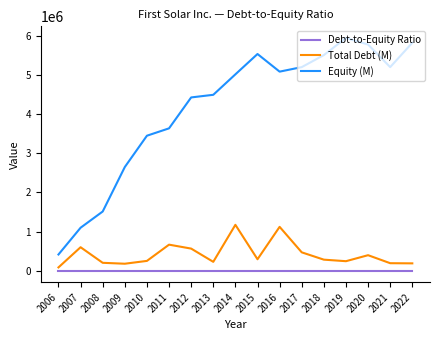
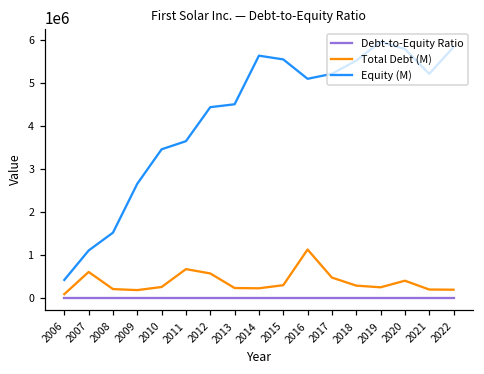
  {
    "Debt-to-Equity Ratio": {
      "2006": 0,
      "2007": 0,
      "2008": 0,
      "2009": 0,
      "2010": 0,
      "2011": 0,
      "2012": 0,
      "2013": 0,
      "2014": 0,
      "2015": 0,
      "2016": 0,
      "2017": 0,
      "2018": 0,
      "2019": 0,
      "2020": 0,
      "2021": 0,
      "2022": 0
    },
    "Total Debt (M)": {
      "2006": 100000,
      "2007": 600000,
      "2008": 200000,
      "2009": 200000,
      "2010": 200000,
      "2011": 700000,
      "2012": 600000,
      "2013": 200000,
-     "2014": 1200000,
+     "2014": 200000,
      "2015": 300000,
      "2016": 1100000,
      "2017": 500000,
      "2018": 300000,
      "2019": 200000,
      "2020": 400000,
      "2021": 200000,
      "2022": 200000
    },
    "Equity (M)": {
      "2006": 400000,
      "2007": 1100000,
      "2008": 1500000,
      "2009": 2700000,
      "2010": 3500000,
      "2011": 3600000,
      "2012": 4400000,
      "2013": 4500000,
-     "2014": 5000000,
+     "2014": 5600000,
      "2015": 5500000,
      "2016": 5100000
    }
  }
